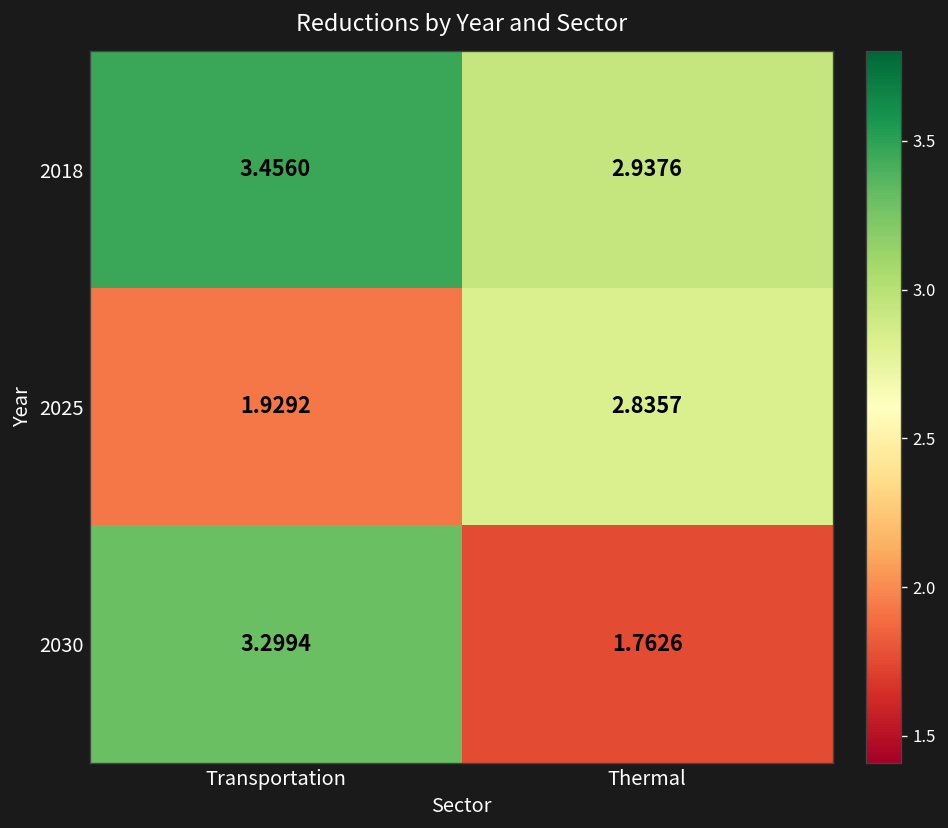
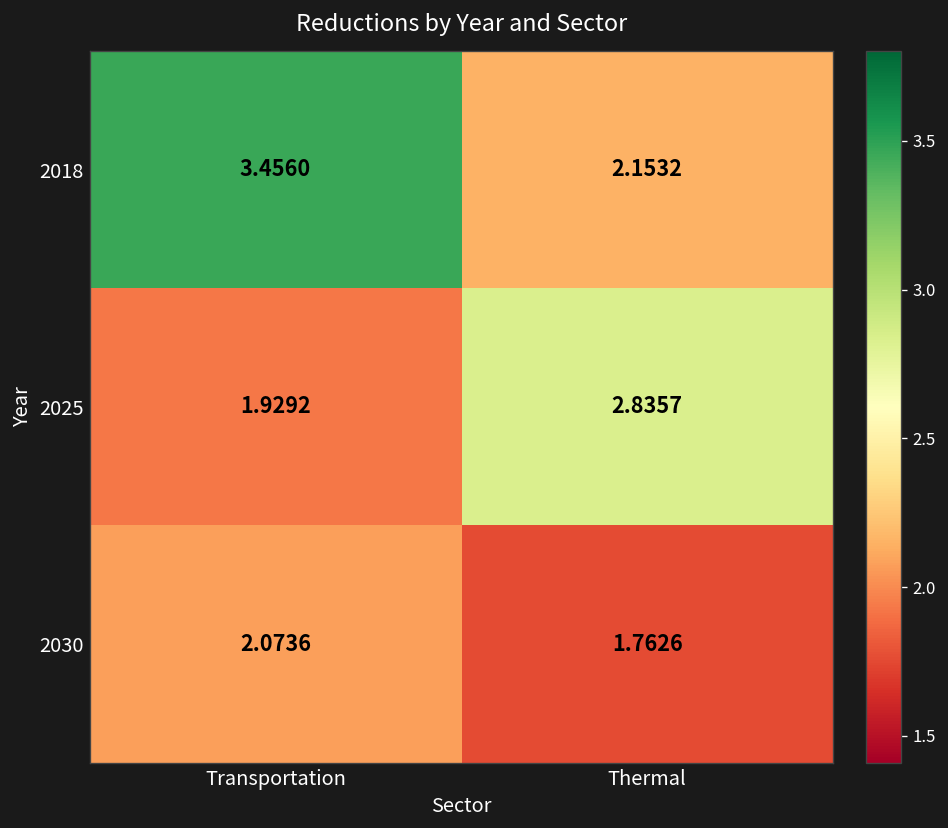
  {
    "2018": {
      "Transportation": 3.4560,
-     "Thermal": 2.9376
+     "Thermal": 2.1532
    },
    "2025": {
      "Transportation": 1.9292,
      "Thermal": 2.8357
    },
    "2030": {
-     "Transportation": 3.2994,
+     "Transportation": 2.0736,
      "Thermal": 1.7626
    }
  }
